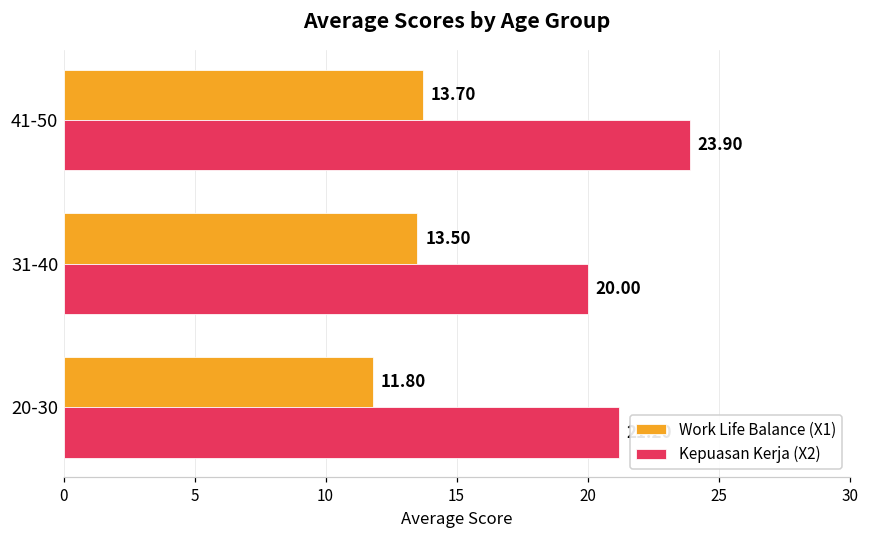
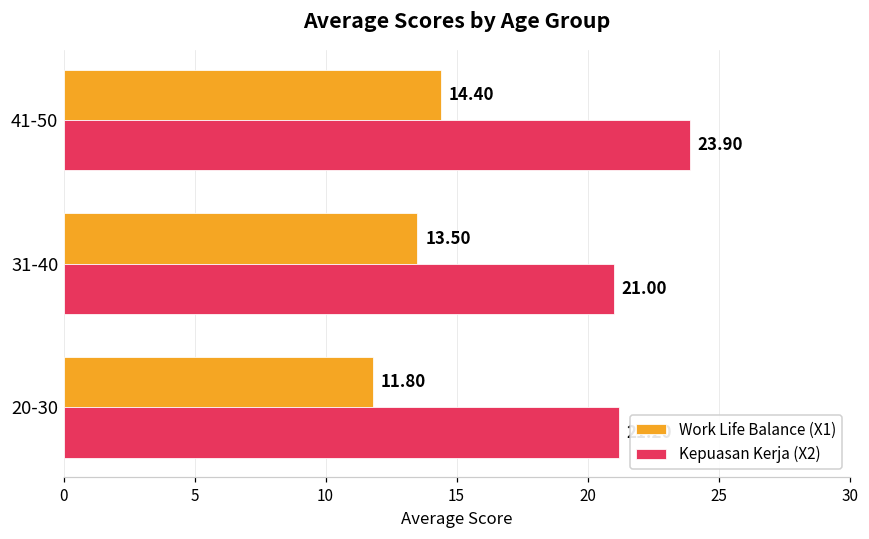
  {
    "Work Life Balance (X1)": {
-     "41-50": 13.70,
+     "41-50": 14.40,
      "31-40": 13.50,
      "20-30": 11.80
    },
    "Kepuasan Kerja (X2)": {
      "41-50": 23.90,
-     "31-40": 20.00
+     "31-40": 21.00
    }
  }
